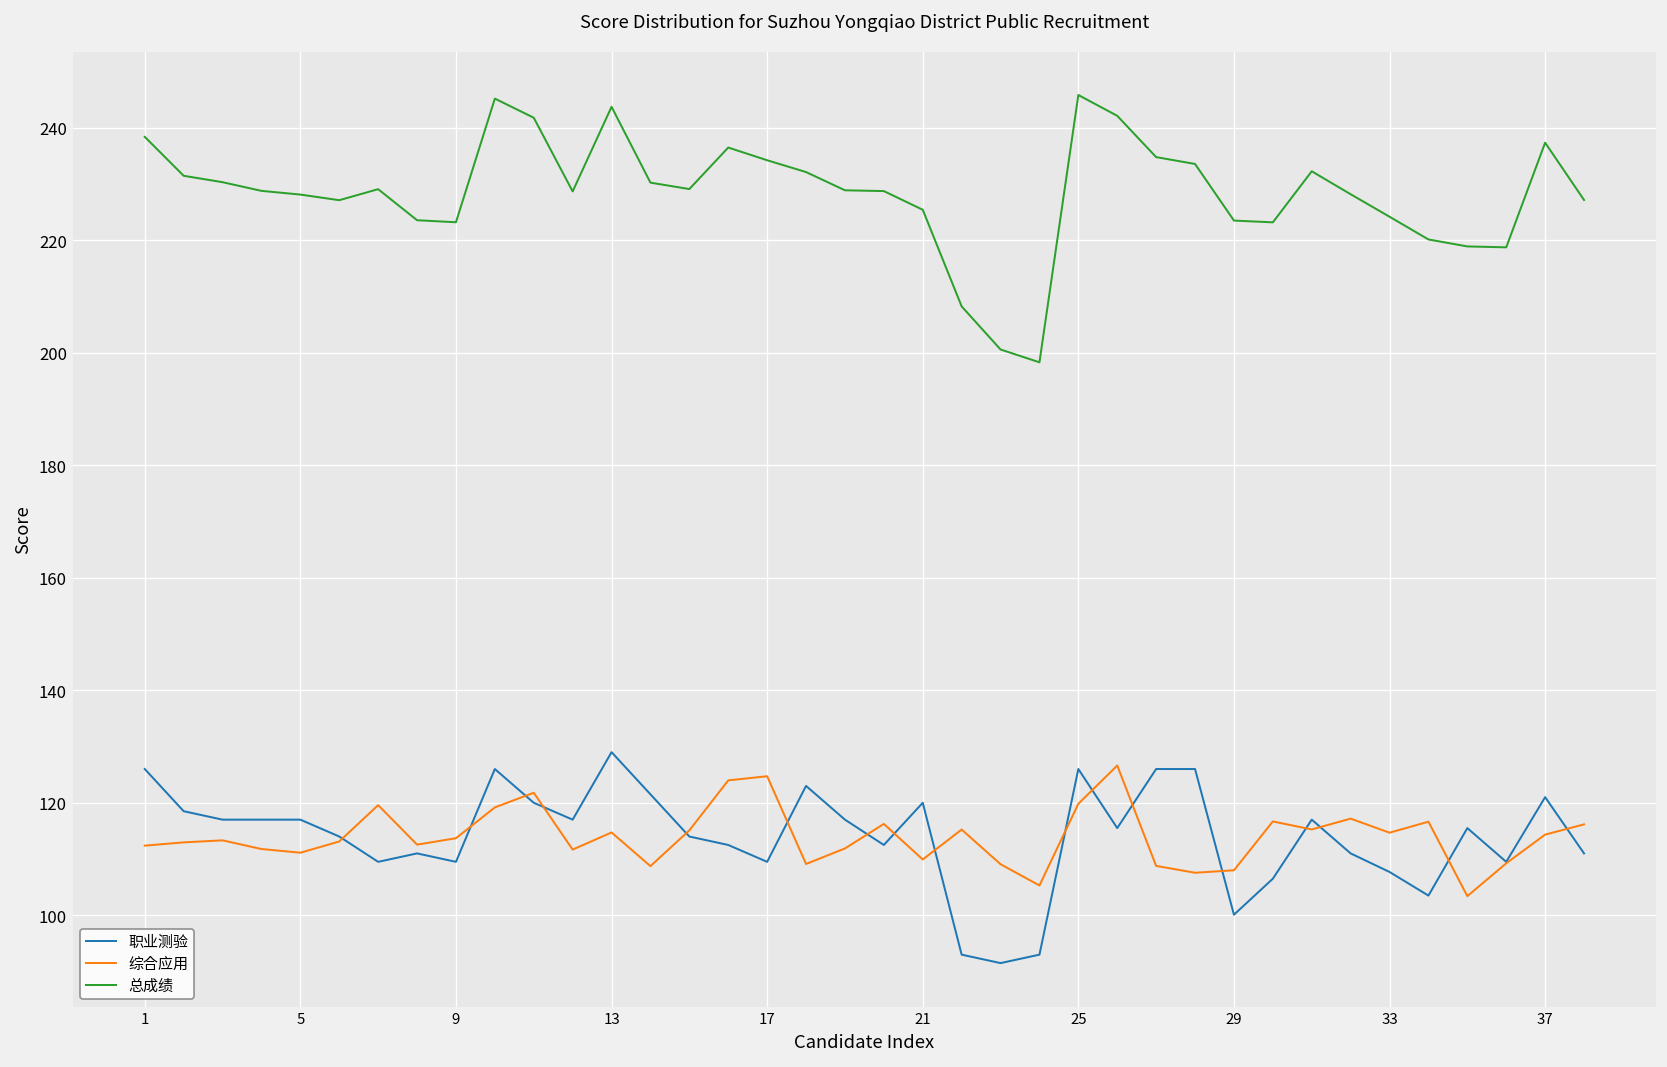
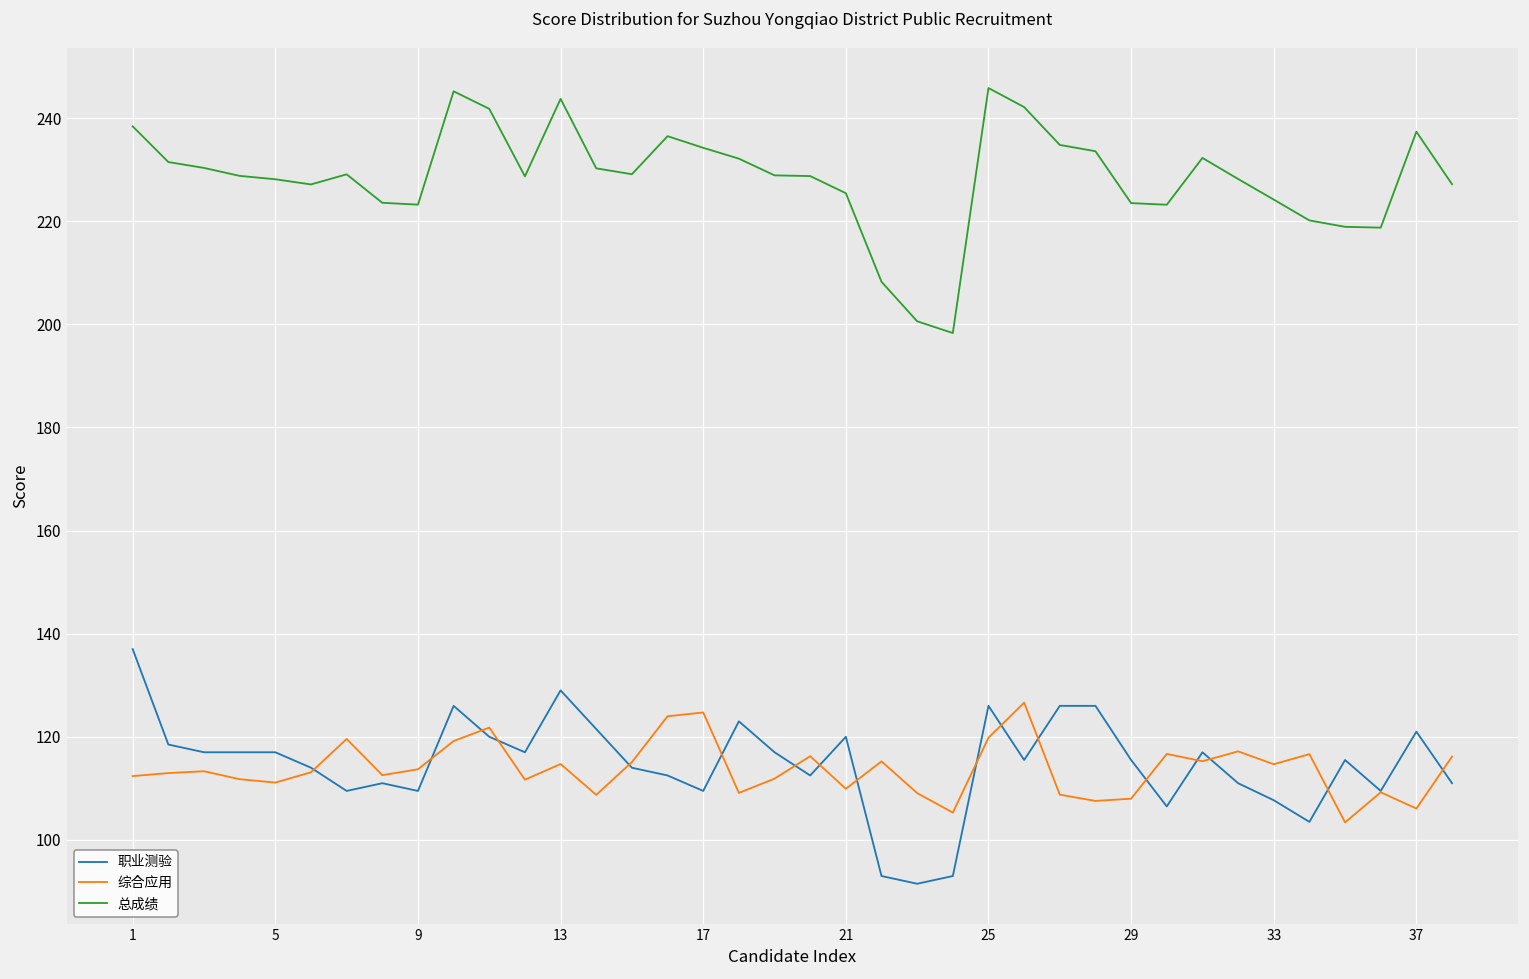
  {
    "职业测验": {
-     "1": 126,
+     "1": 137,
      "5": 117,
      "9": 110,
      "13": 129,
      "17": 110,
      "21": 120,
      "25": 126,
-     "29": 100,
+     "29": 116,
      "33": 108,
      "37": 121
    },
    "综合应用": {
      "1": 112,
      "5": 111,
      "9": 114,
      "13": 115,
      "17": 125,
      "21": 110,
      "25": 120,
      "29": 108,
      "33": 115,
-     "37": 114
+     "37": 106
    },
    "总成绩": {
      "1": 238,
      "5": 228,
      "9": 223,
      "13": 244,
      "17": 234,
      "21": 225,
      "25": 246,
      "29": 224,
      "33": 224,
      "37": 237
    }
  }
